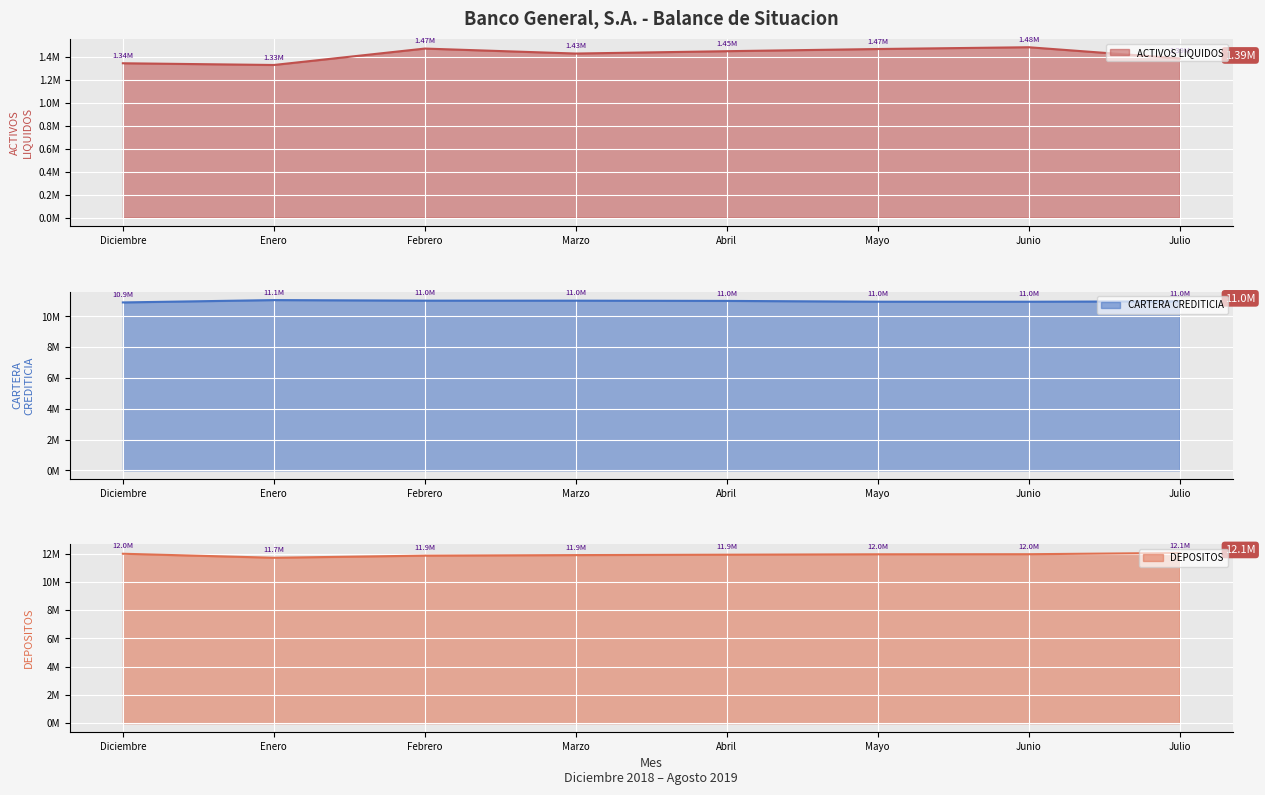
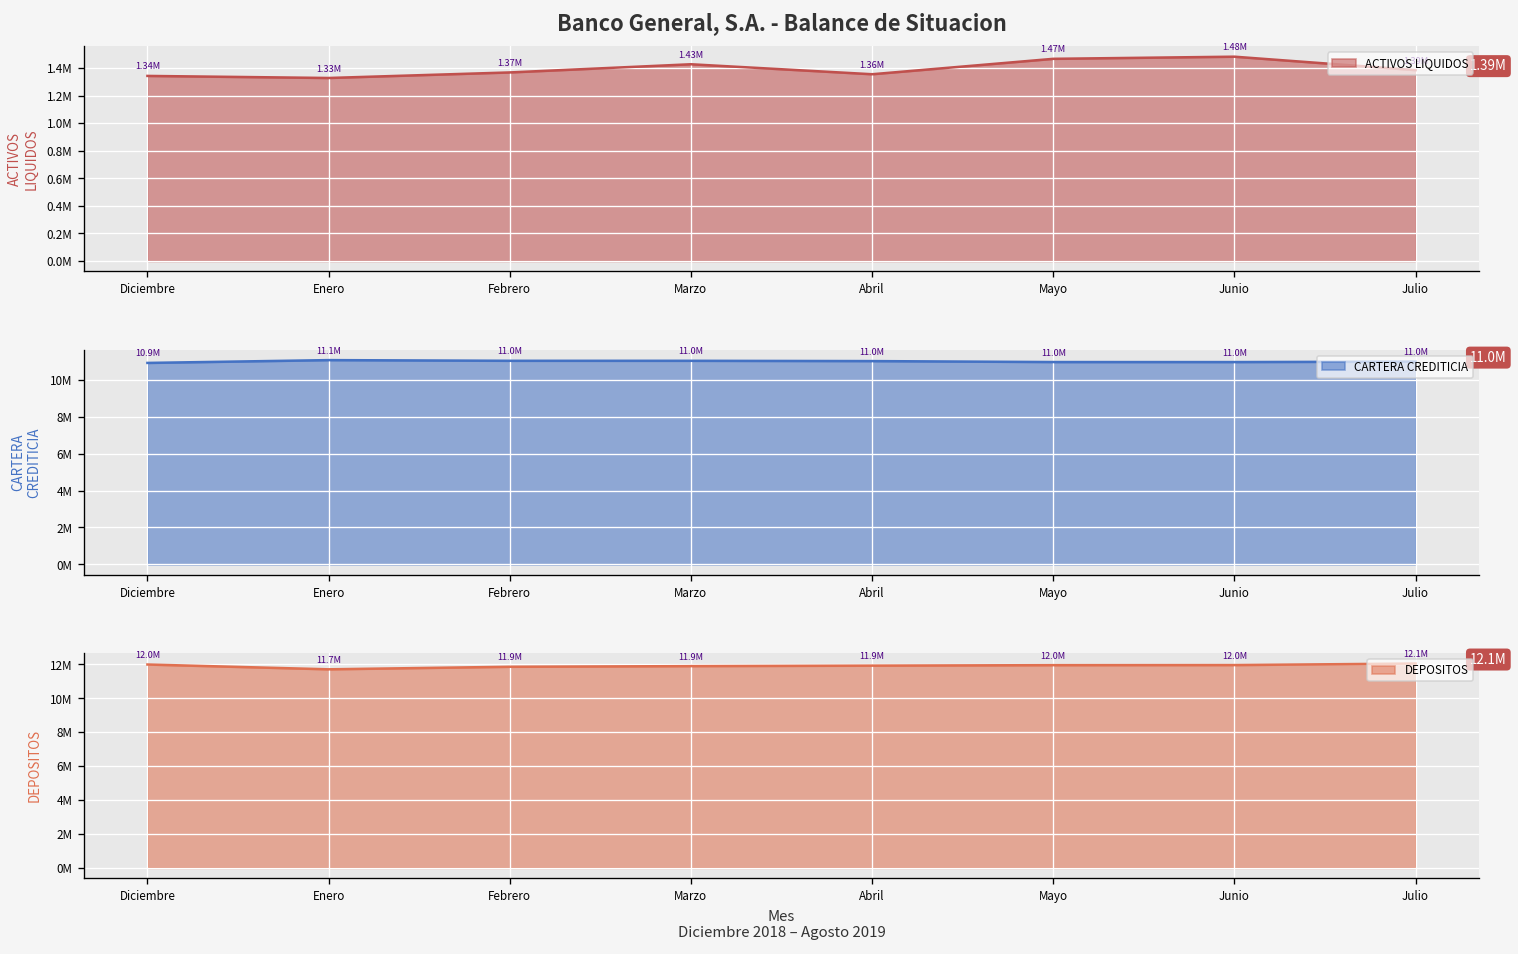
  {
    "Banco General, S.A. - Balance de Situacion": {
      "Diciembre": "1.34M",
      "Enero": "1.33M",
-     "Febrero": "1.47M",
+     "Febrero": "1.37M",
      "Marzo": "1.43M",
-     "Abril": "1.45M",
+     "Abril": "1.36M",
      "Mayo": "1.47M",
      "Junio": "1.48M"
    }
  }
